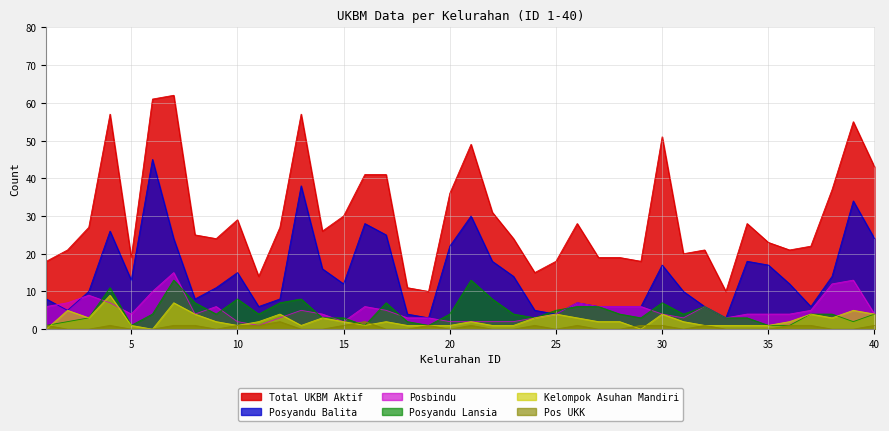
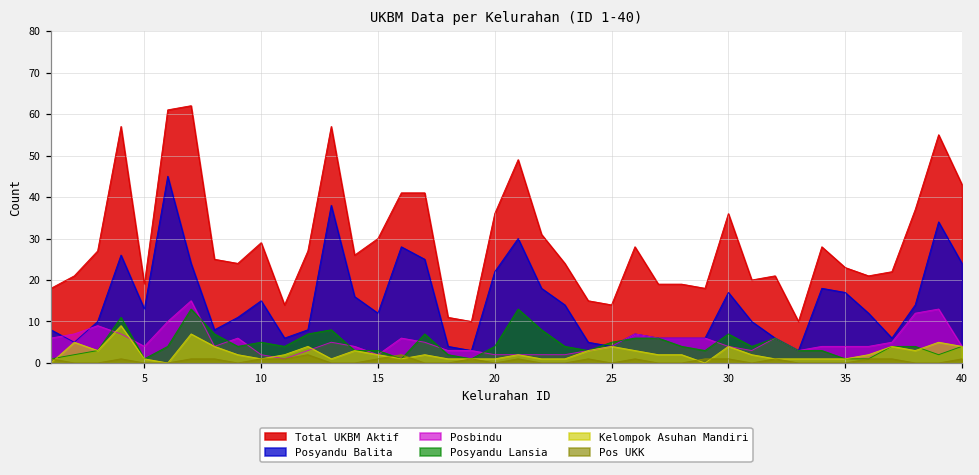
  {
    "Total UKBM Aktif": {
      "5": 19,
      "10": 29,
      "15": 30,
      "20": 36,
-     "25": 18,
-     "30": 51,
+     "25": 14,
+     "30": 36,
      "35": 23,
      "40": 43
    },
    "Posyandu Balita": {
      "5": 13,
      "10": 15,
      "15": 12,
      "20": 22,
      "30": 17,
      "35": 17,
      "40": 24
    },
    "Posbindu": {
      "5": 4,
      "10": 2,
      "20": 2,
      "35": 4
    },
    "Posyandu Lansia": {
-     "10": 8,
+     "10": 5,
      "15": 3,
      "20": 4,
      "25": 5,
      "30": 7
    },
    "Kelompok Asuhan Mandiri": {
      "20": 1
    },
    "Pos UKK": {
      "5": 0,
      "15": 1,
      "20": 0,
      "25": 0,
      "30": 1,
      "35": 0,
      "40": 1
    }
  }
